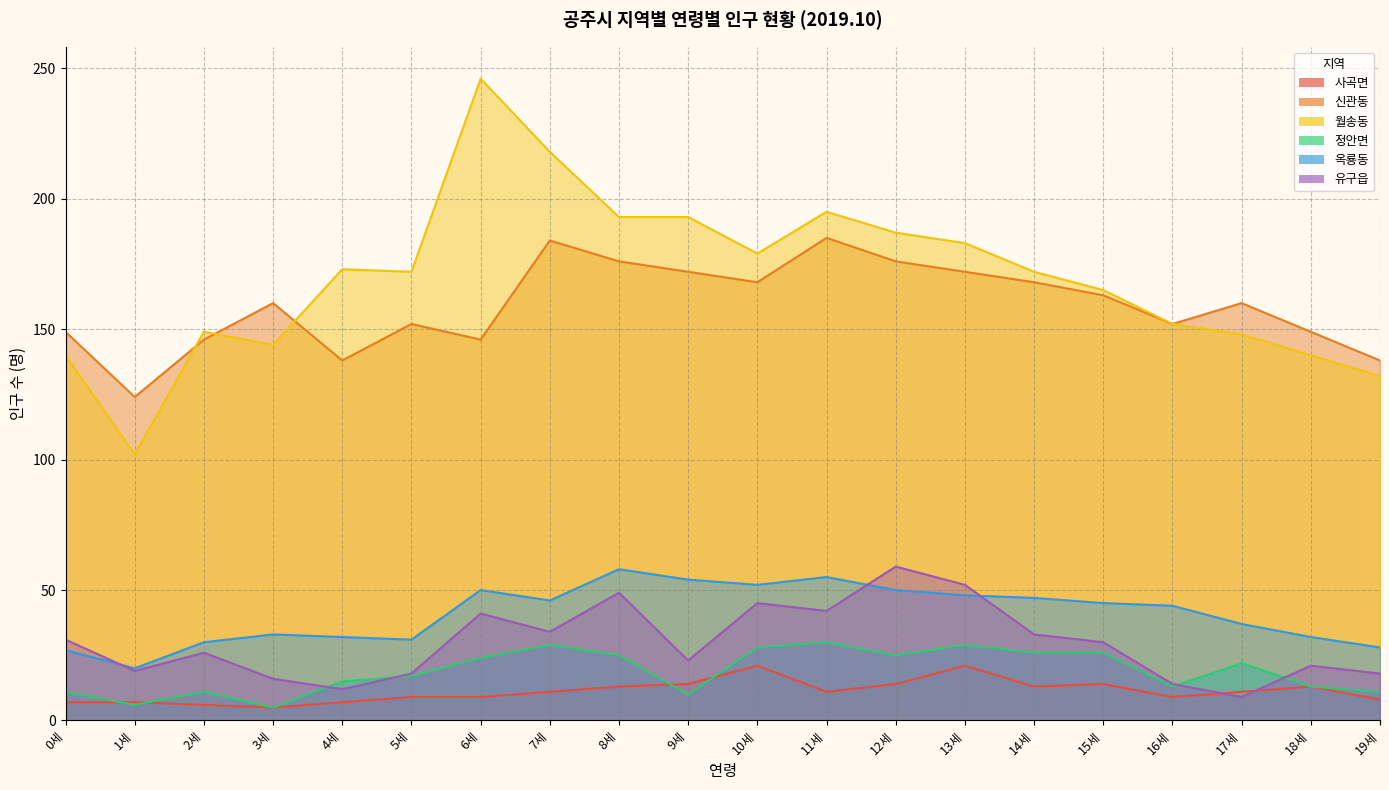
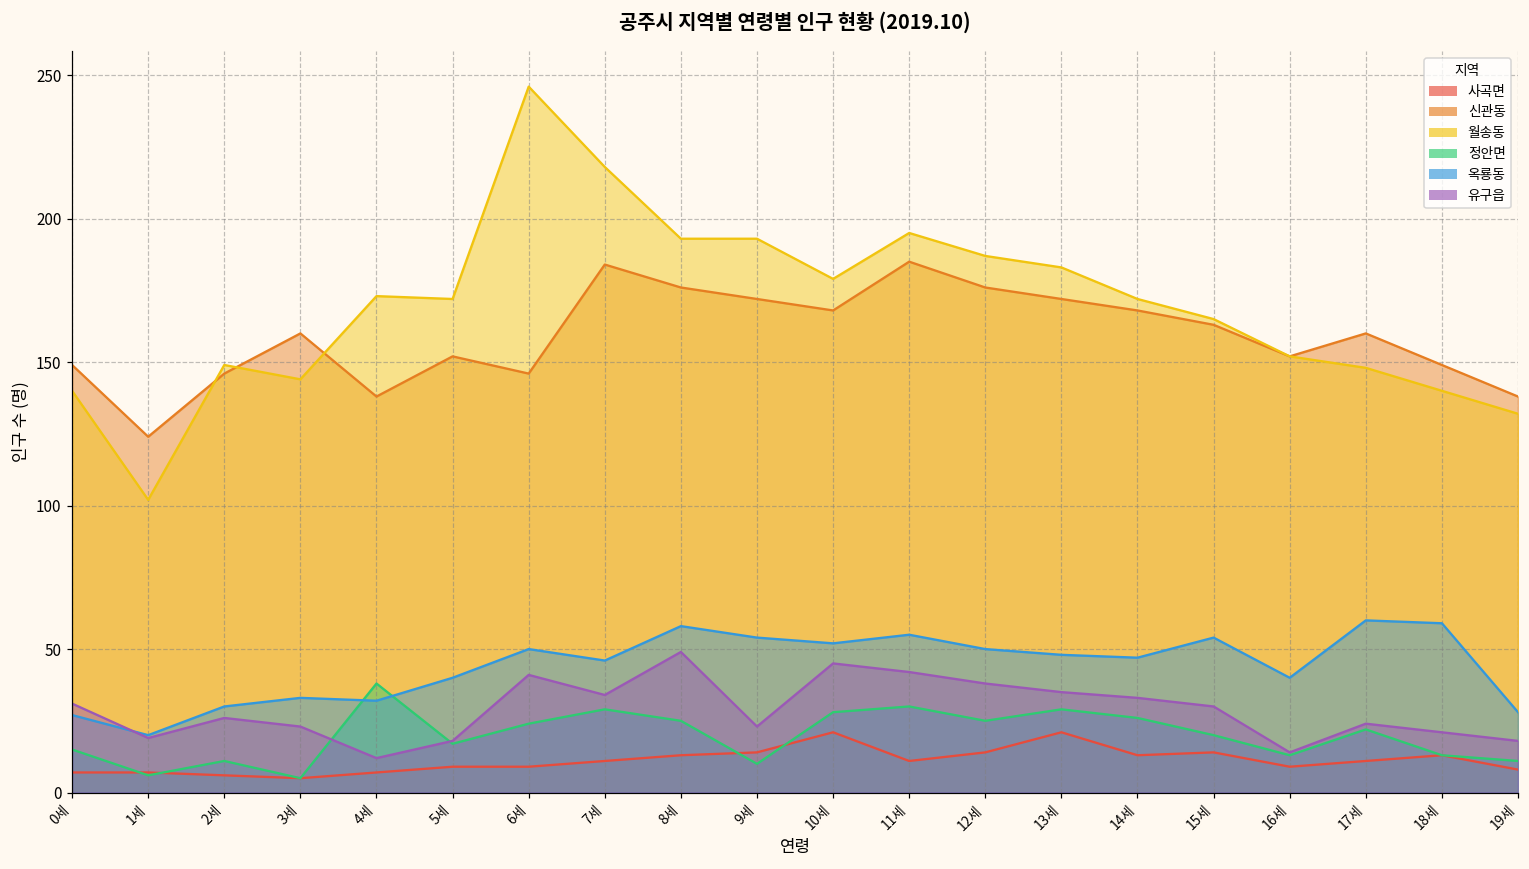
  {
    "정안면": {
-     "0세": 11,
+     "0세": 15,
      "1세": 6,
      "2세": 11,
-     "4세": 15,
+     "4세": 38,
      "5세": 17,
      "6세": 24,
      "7세": 29,
      "8세": 25,
      "9세": 10,
      "10세": 28,
      "11세": 30,
      "12세": 25,
      "13세": 29,
      "14세": 26,
-     "15세": 26,
+     "15세": 20,
      "16세": 13,
      "17세": 22,
      "19세": 11
    },
    "옥룡동": {
      "0세": 27,
      "1세": 20,
      "2세": 30,
      "3세": 33,
      "4세": 32,
-     "5세": 31,
+     "5세": 40,
      "6세": 50,
      "7세": 46,
      "8세": 58,
      "9세": 54,
      "10세": 52,
      "11세": 55,
      "12세": 50,
      "13세": 48,
      "14세": 47,
-     "15세": 45,
-     "16세": 44,
-     "17세": 37,
-     "18세": 32,
+     "15세": 54,
+     "16세": 40,
+     "17세": 60,
+     "18세": 59,
      "19세": 28
    },
    "유구읍": {
      "0세": 31,
      "1세": 19,
      "2세": 26,
-     "3세": 16,
+     "3세": 23,
      "4세": 12,
      "5세": 18,
      "6세": 41,
      "7세": 34,
      "8세": 49,
      "9세": 23,
      "10세": 45,
      "11세": 42,
-     "12세": 59,
-     "13세": 52,
+     "12세": 38,
+     "13세": 35,
      "14세": 33,
      "15세": 30,
      "16세": 14,
-     "17세": 9,
+     "17세": 24,
      "18세": 21,
      "19세": 18
    }
  }
